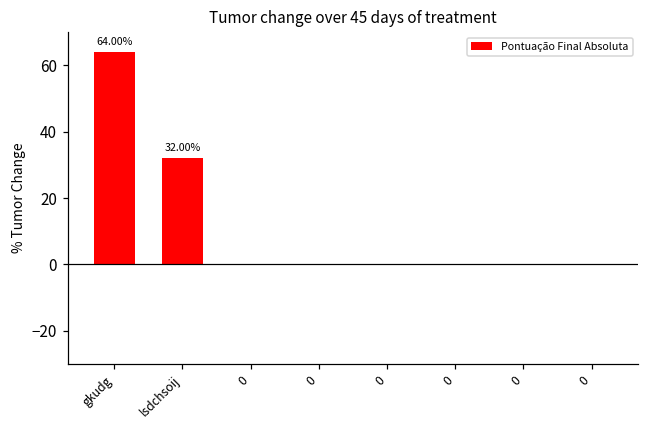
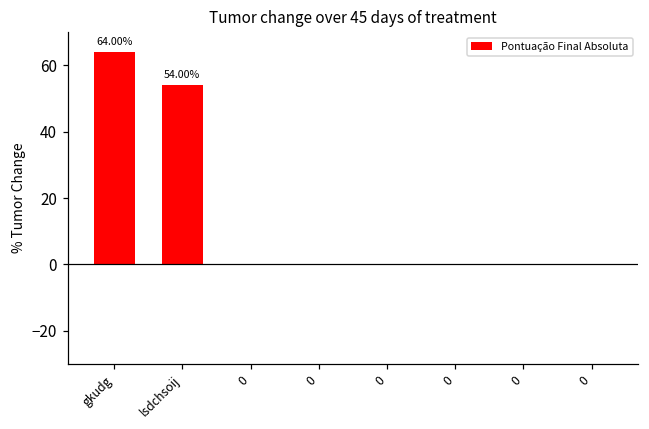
  {
    "gkudg": "64.00%",
-   "lsdchsoij": "32.00%"
+   "lsdchsoij": "54.00%"
  }
